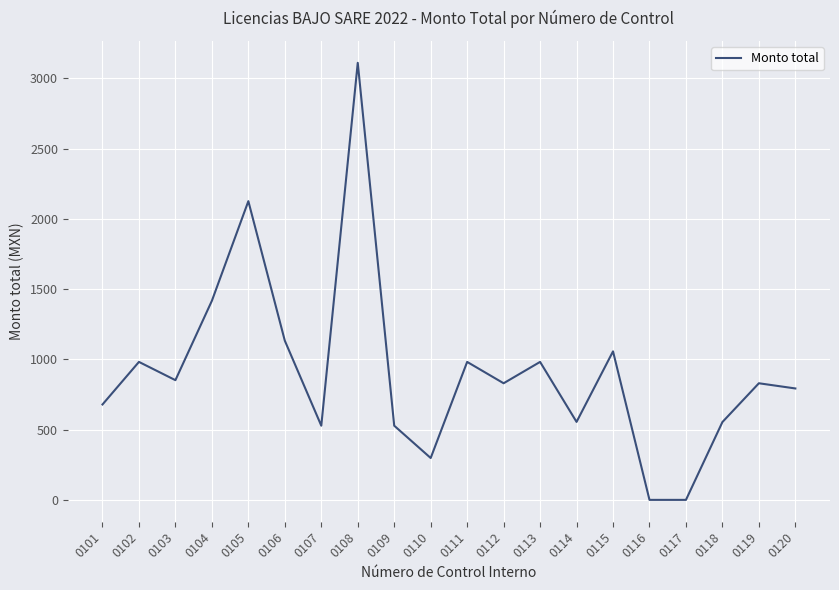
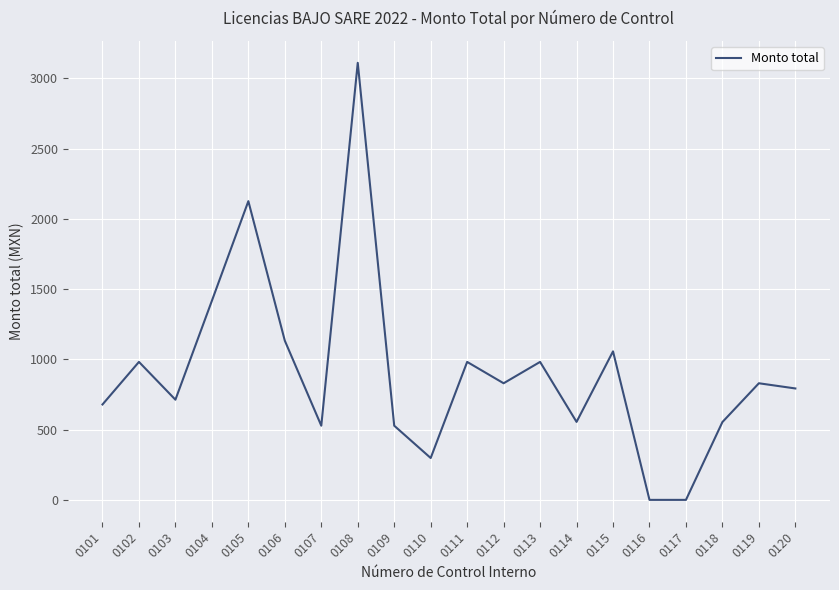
  {
    "0101": 680,
    "0102": 980,
-   "0103": 850,
+   "0103": 710,
    "0104": 1420,
    "0105": 2130,
    "0106": 1130,
    "0107": 530,
    "0108": 3110,
    "0109": 530,
    "0110": 300,
    "0111": 980,
    "0112": 830,
    "0113": 980,
    "0114": 560,
    "0115": 1060,
    "0116": 0,
    "0117": 0,
    "0118": 550,
    "0119": 830,
    "0120": 790
  }
